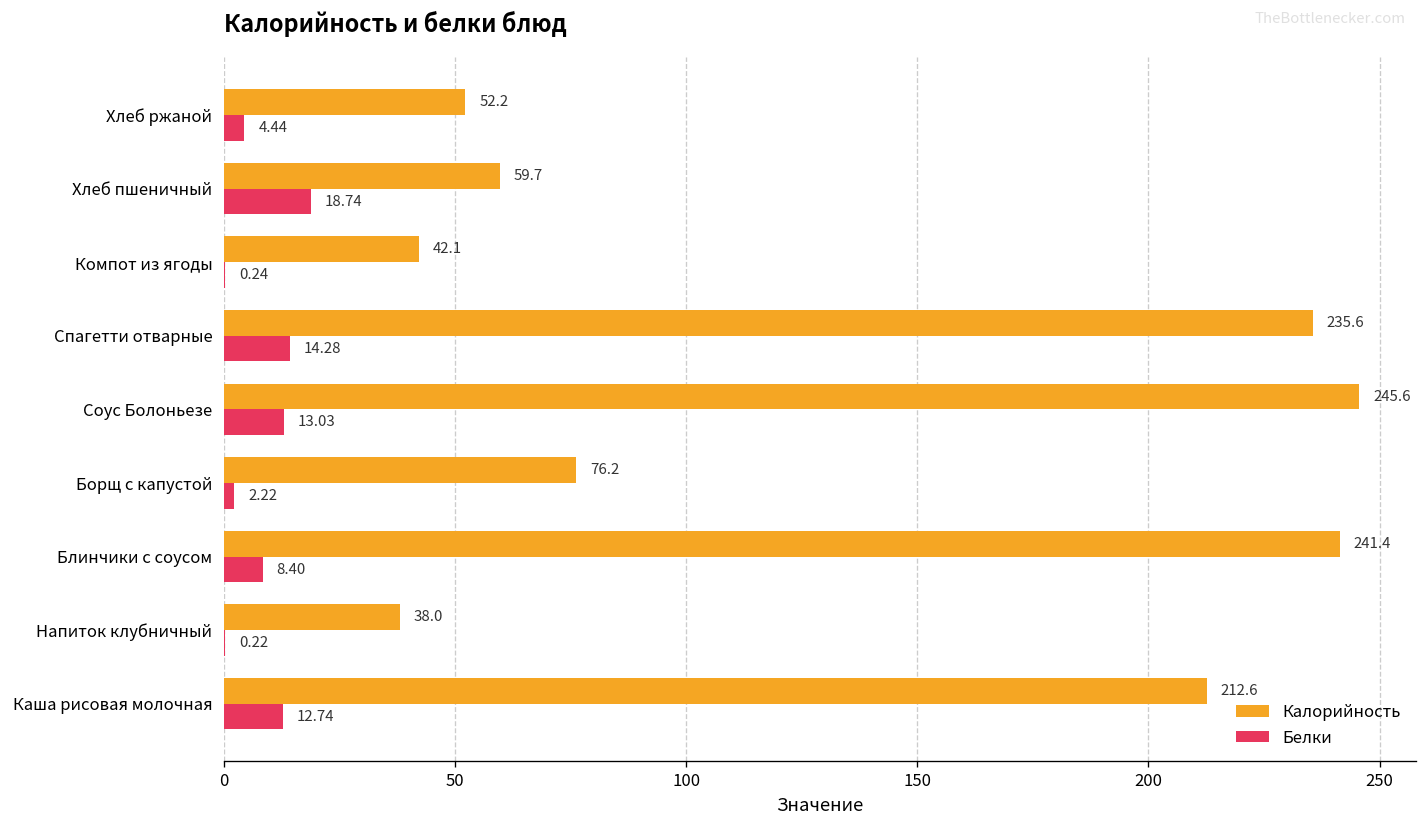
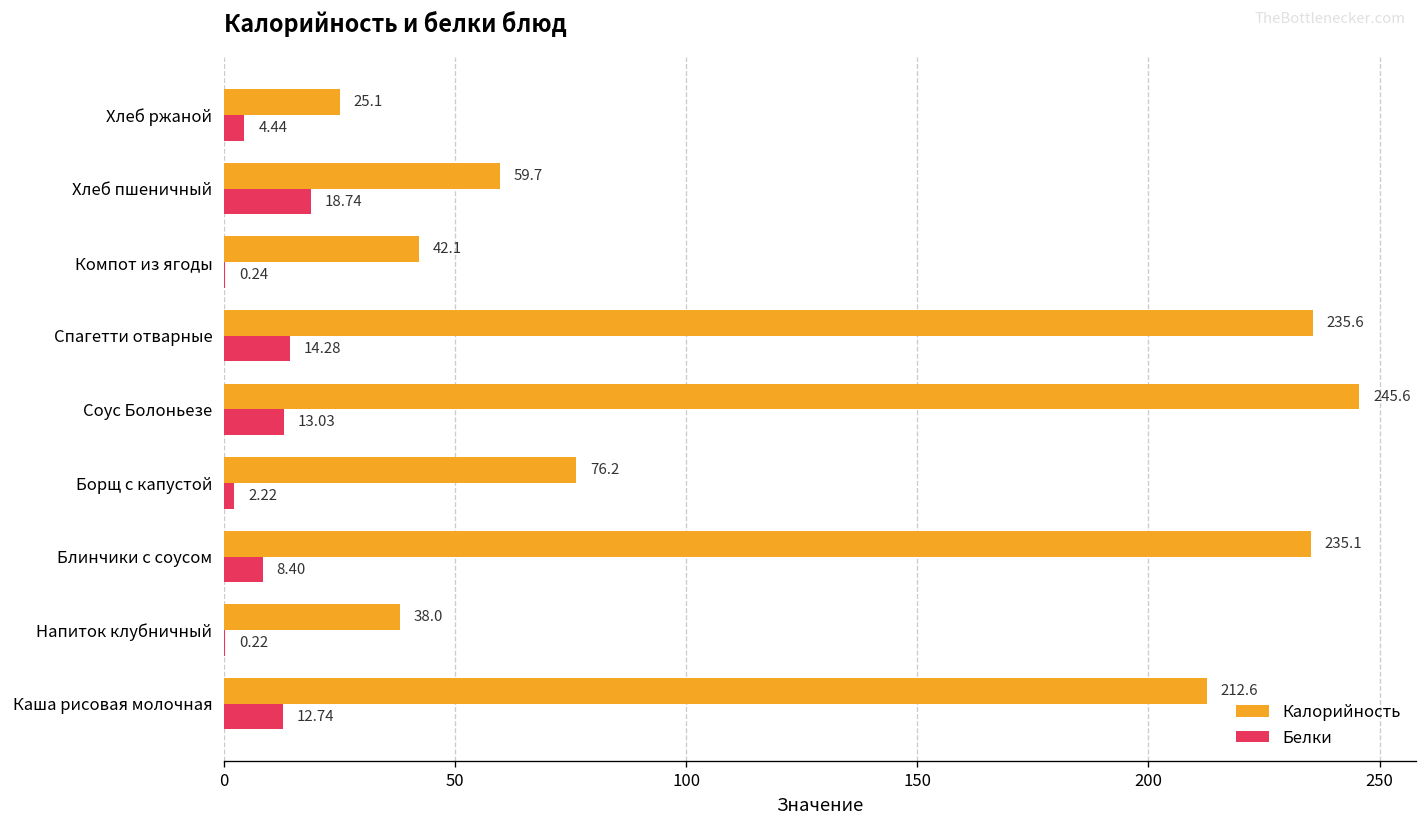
  {
    "Калорийность": {
-     "Хлеб ржаной": 52.2,
+     "Хлеб ржаной": 25.1,
      "Хлеб пшеничный": 59.7,
      "Компот из ягоды": 42.1,
      "Спагетти отварные": 235.6,
      "Соус Болоньезе": 245.6,
      "Борщ с капустой": 76.2,
-     "Блинчики с соусом": 241.4,
+     "Блинчики с соусом": 235.1,
      "Напиток клубничный": 38.0,
      "Каша рисовая молочная": 212.6
    },
    "Белки": {
      "Хлеб ржаной": 4.44,
      "Хлеб пшеничный": 18.74,
      "Компот из ягоды": 0.24,
      "Спагетти отварные": 14.28,
      "Соус Болоньезе": 13.03,
      "Борщ с капустой": 2.22,
      "Блинчики с соусом": 8.40,
      "Напиток клубничный": 0.22,
      "Каша рисовая молочная": 12.74
    }
  }
